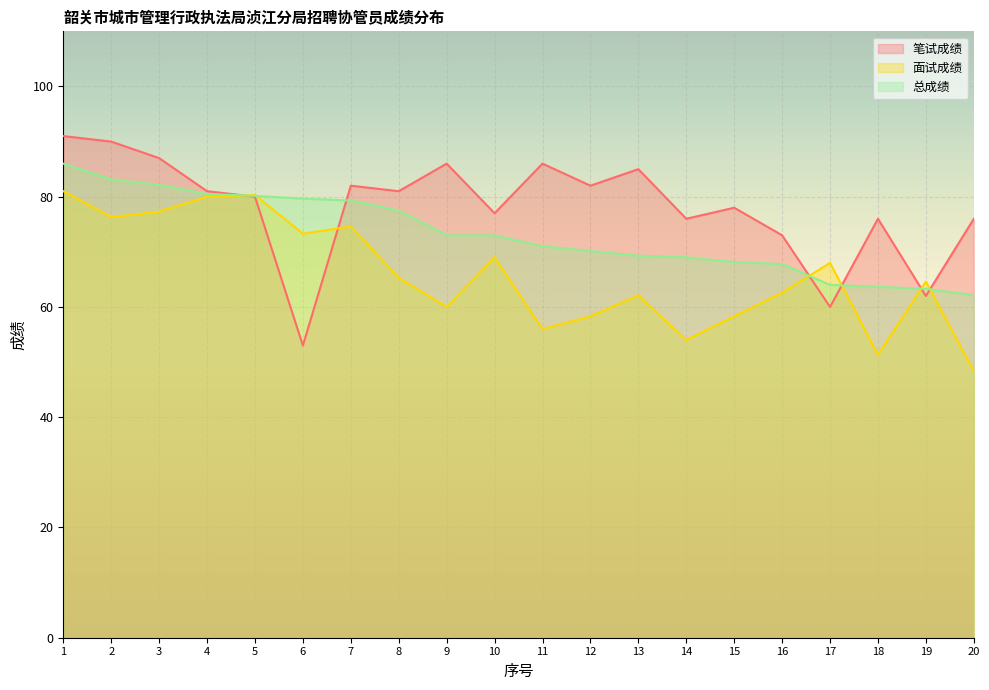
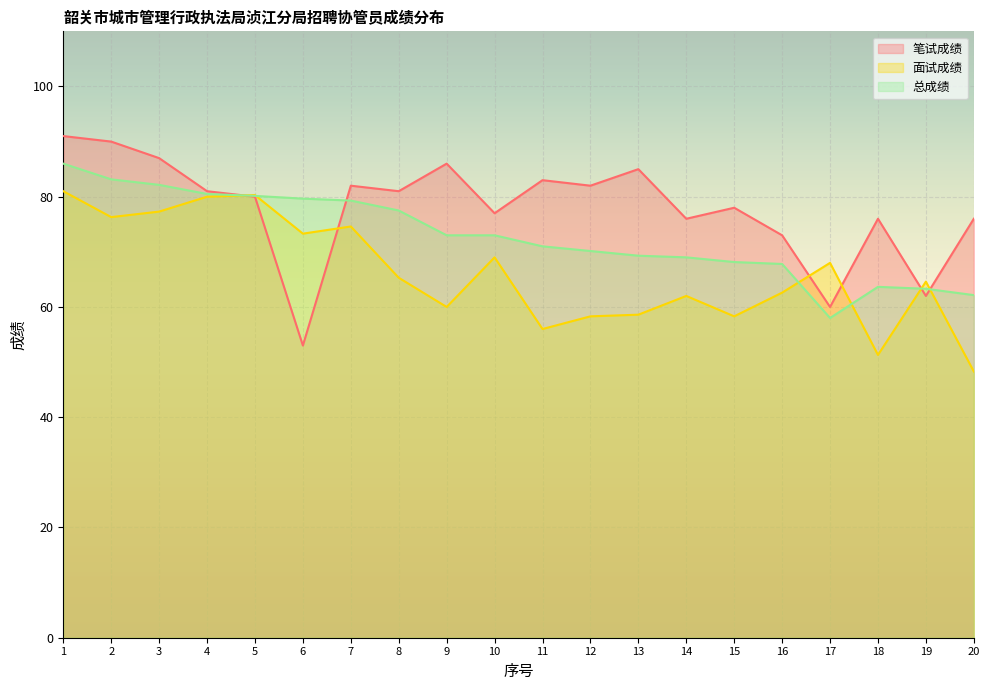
  {
    "笔试成绩": {
      "1": 91,
      "2": 90,
      "3": 87,
      "4": 81,
      "6": 53,
      "7": 82,
      "8": 81,
      "9": 86,
      "10": 77,
-     "11": 86,
+     "11": 83,
      "12": 82,
      "13": 85,
      "14": 76,
      "15": 78,
      "16": 73,
      "17": 60,
      "18": 76,
      "19": 62,
      "20": 76
    },
    "面试成绩": {
      "1": 81,
      "2": 76,
      "3": 77,
      "4": 80,
      "6": 73,
      "7": 75,
      "8": 65,
      "9": 60,
      "10": 69,
      "11": 56,
      "12": 58,
-     "13": 62,
-     "14": 54,
+     "13": 59,
+     "14": 62,
      "15": 58,
      "16": 63,
      "17": 68,
      "18": 51,
      "19": 65,
      "20": 48
    },
    "总成绩": {
      "1": 86,
      "2": 83,
      "3": 82,
      "4": 81,
      "6": 80,
      "7": 79,
      "8": 78,
      "9": 73,
      "10": 73,
      "11": 71,
      "12": 70,
      "13": 69,
      "14": 69,
      "15": 68,
      "16": 68,
-     "17": 64,
+     "17": 58,
      "18": 64,
      "19": 63,
      "20": 62
    }
  }
